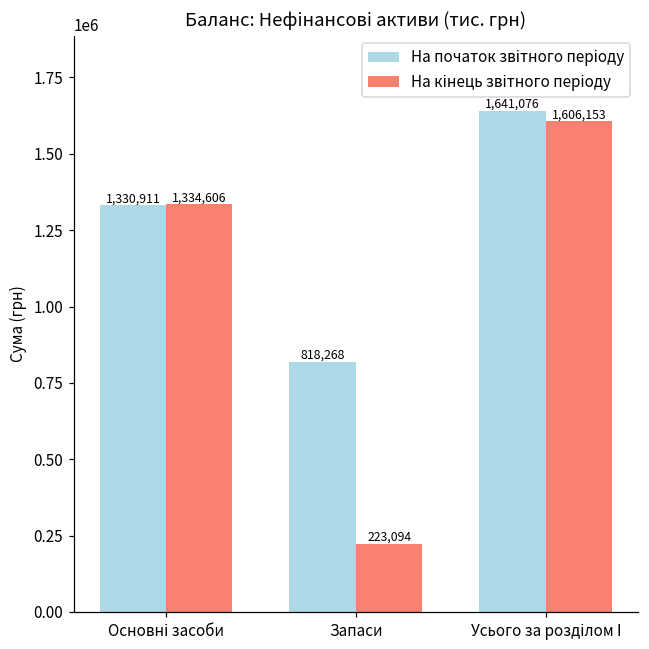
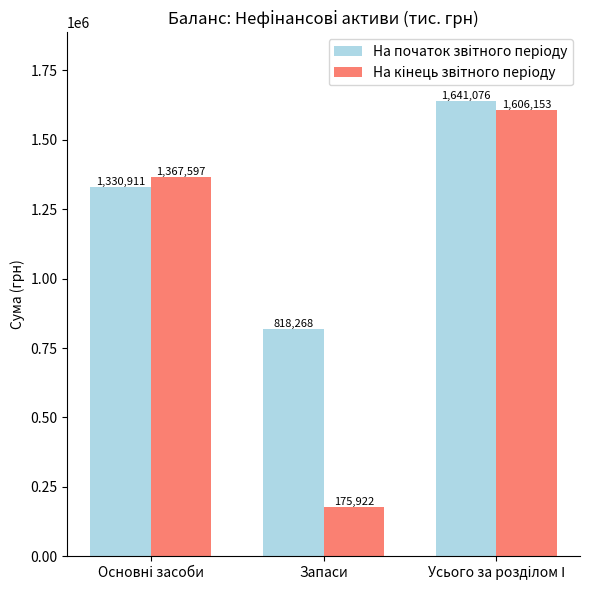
  {
    "На початок звітного періоду": {
      "Основні засоби": "1,330,911",
      "Запаси": "818,268",
      "Усього за розділом І": "1,641,076"
    },
    "На кінець звітного періоду": {
-     "Основні засоби": "1,334,606",
-     "Запаси": "223,094",
+     "Основні засоби": "1,367,597",
+     "Запаси": "175,922",
      "Усього за розділом І": "1,606,153"
    }
  }
